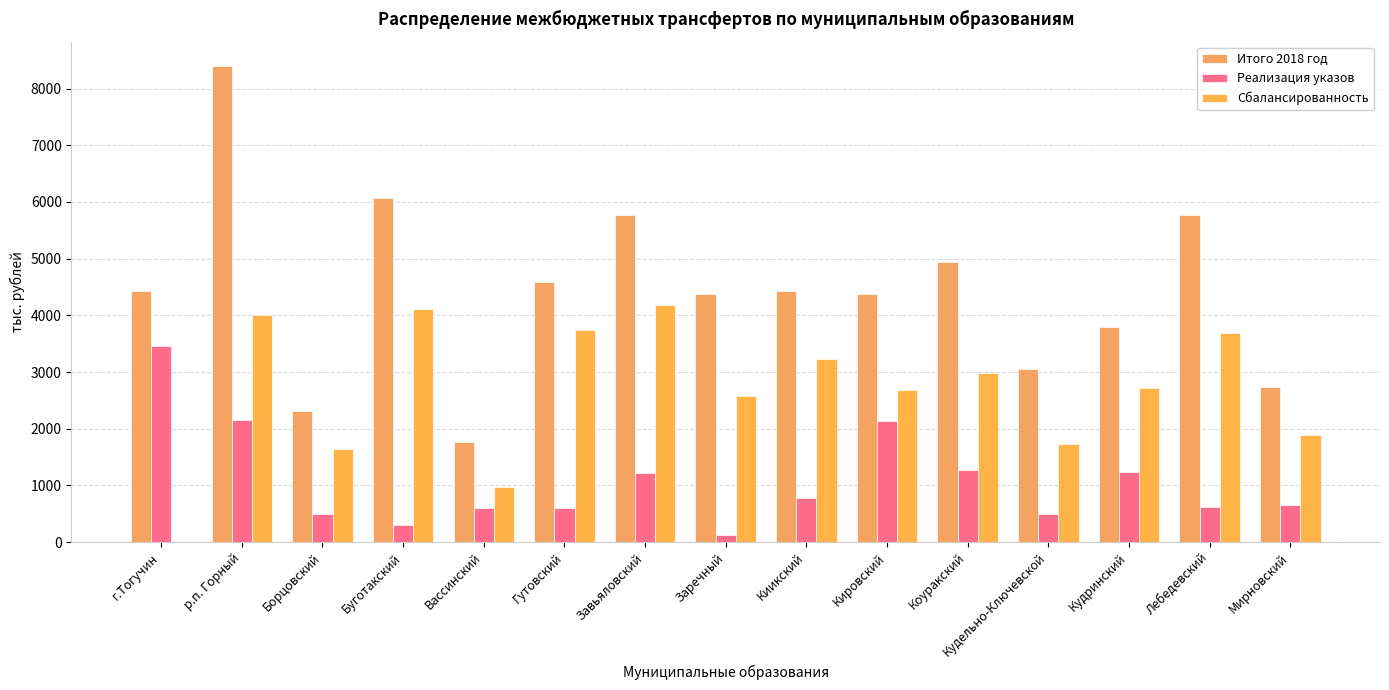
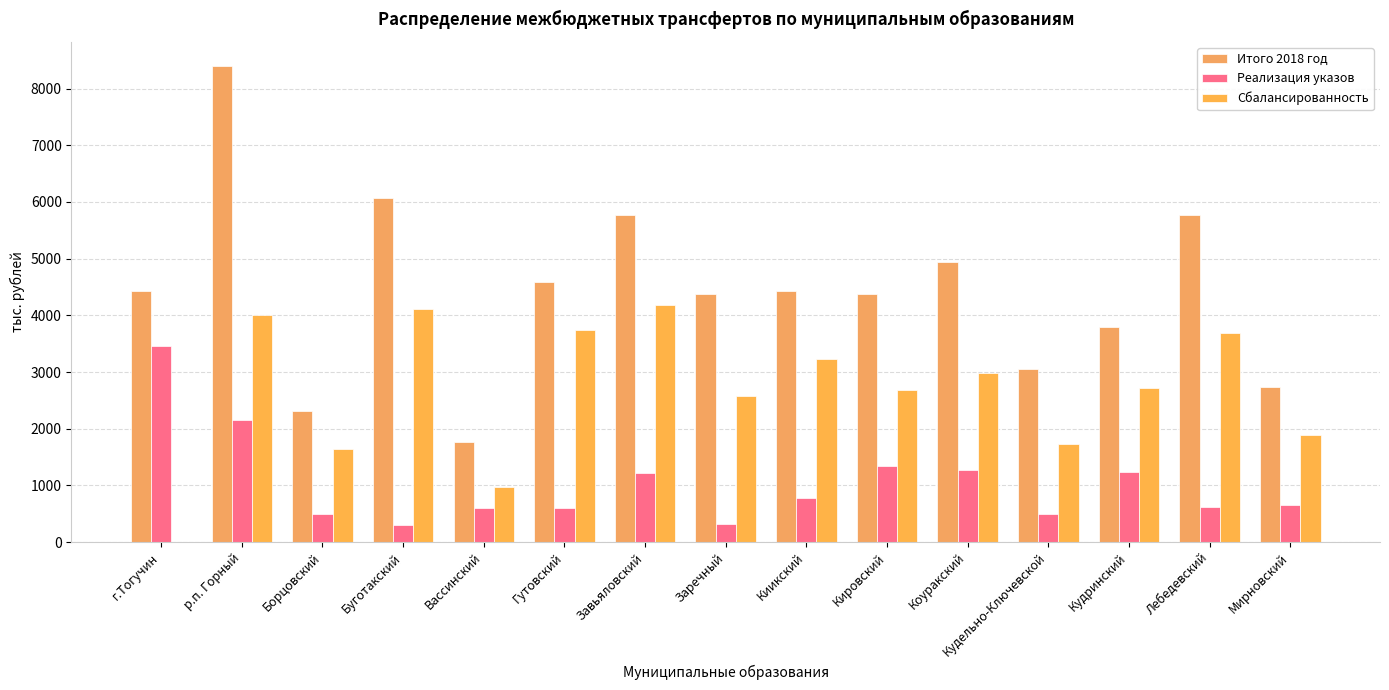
  {
    "Реализация указов": {
      "г.Тогучин": 3500,
      "р.п. Горный": 2100,
      "Борцовский": 500,
      "Буготакский": 300,
      "Вассинский": 600,
      "Гутовский": 600,
      "Завьяловский": 1200,
-     "Заречный": 100,
+     "Заречный": 300,
      "Киикский": 800,
-     "Кировский": 2100,
+     "Кировский": 1300,
      "Коуракский": 1300,
      "Кудельно-Ключевской": 500,
      "Кудринский": 1200,
      "Лебедевский": 600,
      "Мирновский": 700
    }
  }
